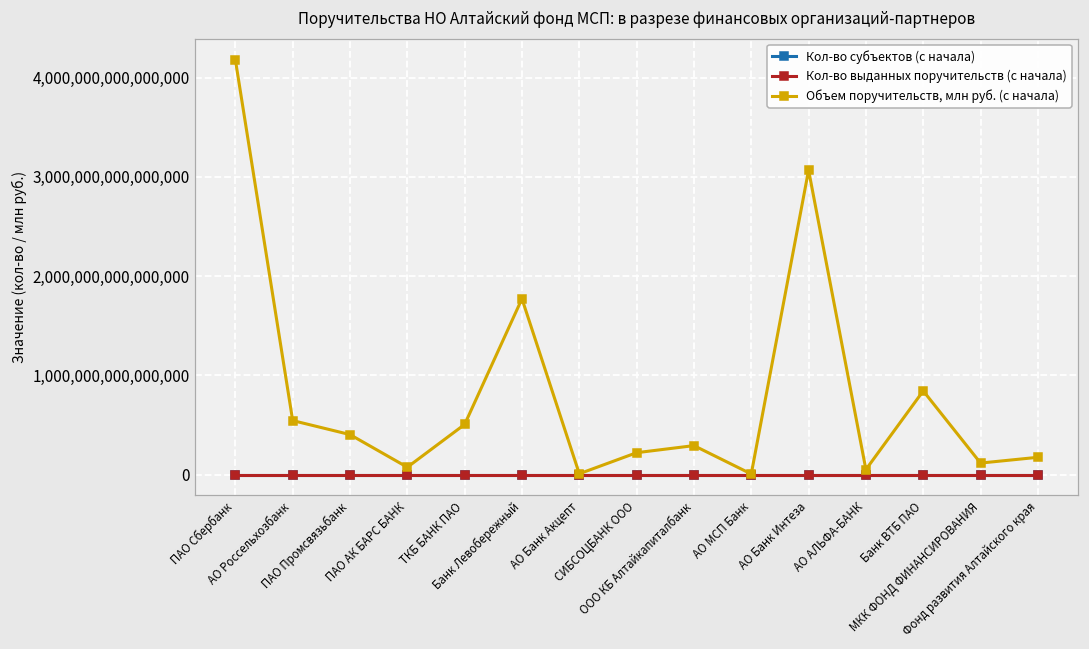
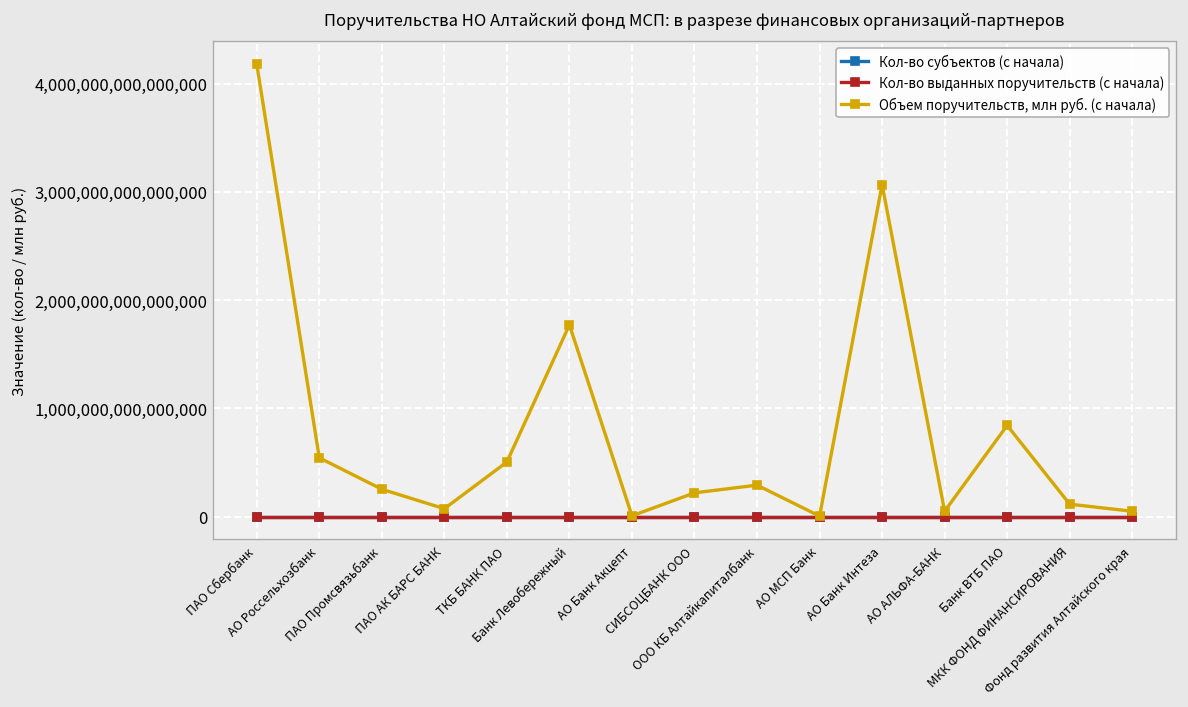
  {
    "Кол-во выданных поручительств (с начала)": {
      "ПАО Сбербанк": "0",
      "АО Россельхозбанк": "0",
      "ПАО Промсвязьбанк": "0",
      "ПАО АК БАРС БАНК": "0",
      "ТКБ БАНК ПАО": "0",
      "Банк Левобережный": "0",
      "СИБСОЦБАНК ООО": "0",
      "ООО КБ Алтайкапиталбанк": "0",
      "АО Банк Интеза": "0",
      "АО АЛЬФА-БАНК": "0",
      "Банк ВТБ ПАО": "0",
      "МКК ФОНД ФИНАНСИРОВАНИЯ": "0",
      "Фонд развития Алтайского края": "0"
    },
    "Объем поручительств, млн руб. (с начала)": {
      "ПАО Сбербанк": "4,200,000,000,000,000",
      "АО Россельхозбанк": "500,000,000,000,000",
-     "ПАО Промсвязьбанк": "400,000,000,000,000",
+     "ПАО Промсвязьбанк": "300,000,000,000,000",
      "ПАО АК БАРС БАНК": "100,000,000,000,000",
      "ТКБ БАНК ПАО": "500,000,000,000,000",
      "Банк Левобережный": "1,800,000,000,000,000",
      "СИБСОЦБАНК ООО": "200,000,000,000,000",
      "ООО КБ Алтайкапиталбанк": "300,000,000,000,000",
      "АО Банк Интеза": "3,100,000,000,000,000",
      "АО АЛЬФА-БАНК": "100,000,000,000,000",
      "Банк ВТБ ПАО": "800,000,000,000,000",
      "МКК ФОНД ФИНАНСИРОВАНИЯ": "100,000,000,000,000",
-     "Фонд развития Алтайского края": "200,000,000,000,000"
+     "Фонд развития Алтайского края": "100,000,000,000,000"
    }
  }
